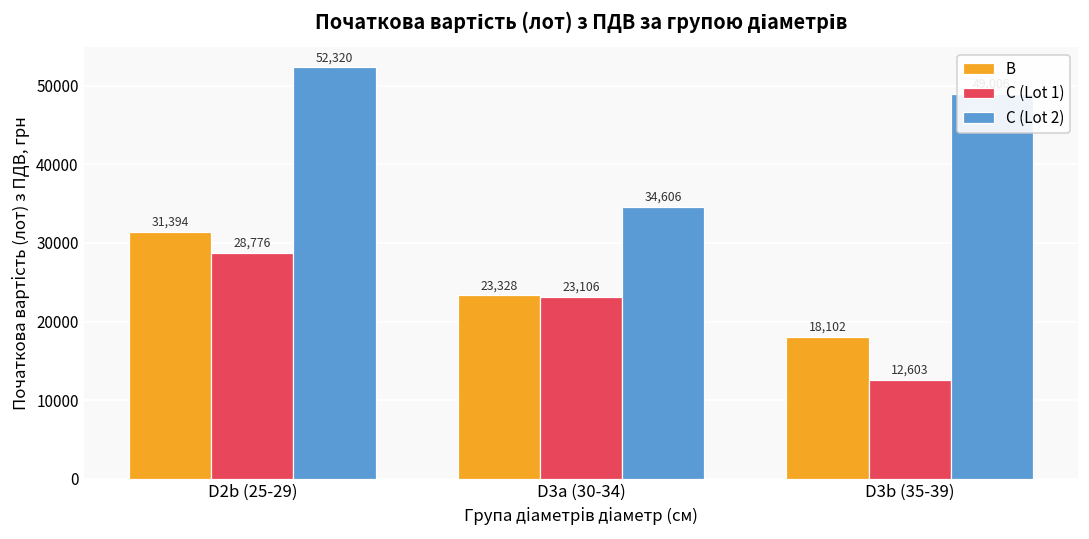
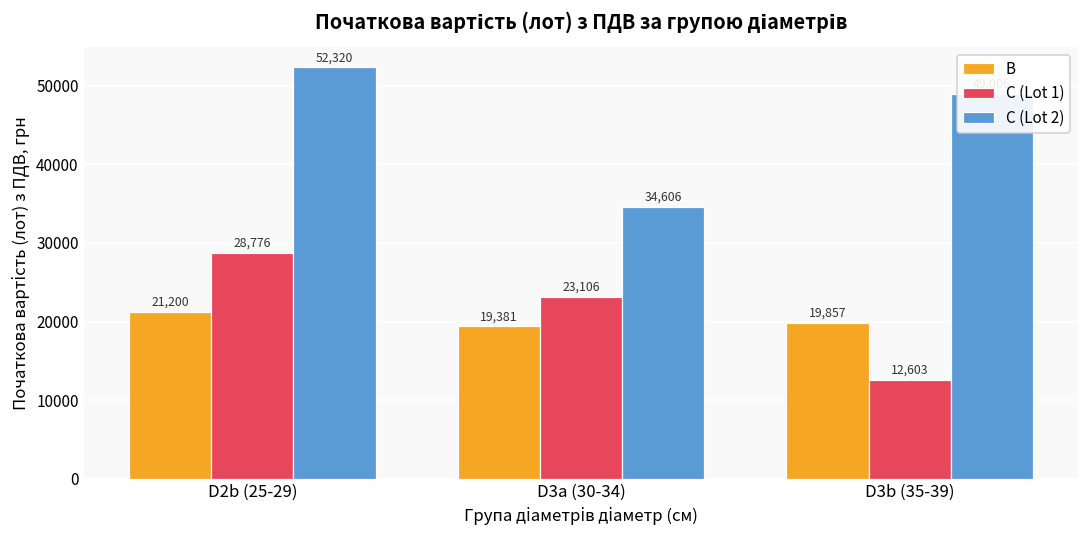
  {
    "B": {
-     "D2b (25-29)": "31,394",
-     "D3a (30-34)": "23,328",
-     "D3b (35-39)": "18,102"
+     "D2b (25-29)": "21,200",
+     "D3a (30-34)": "19,381",
+     "D3b (35-39)": "19,857"
    },
    "C (Lot 1)": {
      "D2b (25-29)": "28,776",
      "D3a (30-34)": "23,106",
      "D3b (35-39)": "12,603"
    },
    "C (Lot 2)": {
      "D2b (25-29)": "52,320",
      "D3a (30-34)": "34,606"
    }
  }
